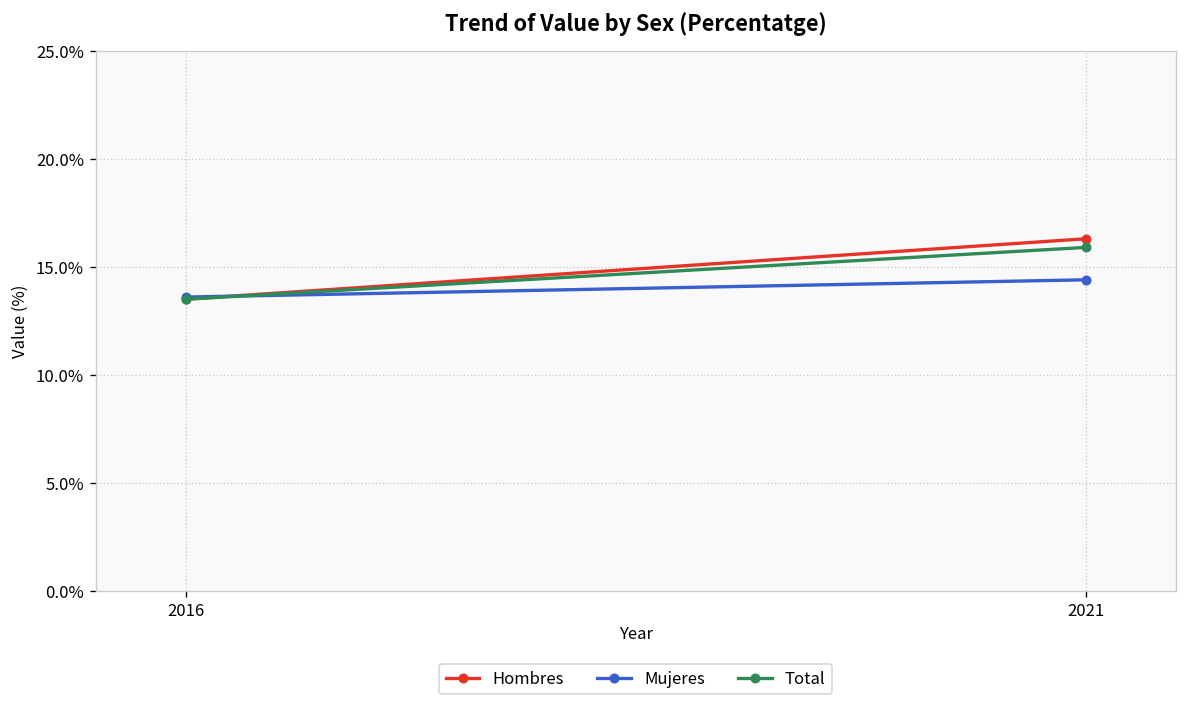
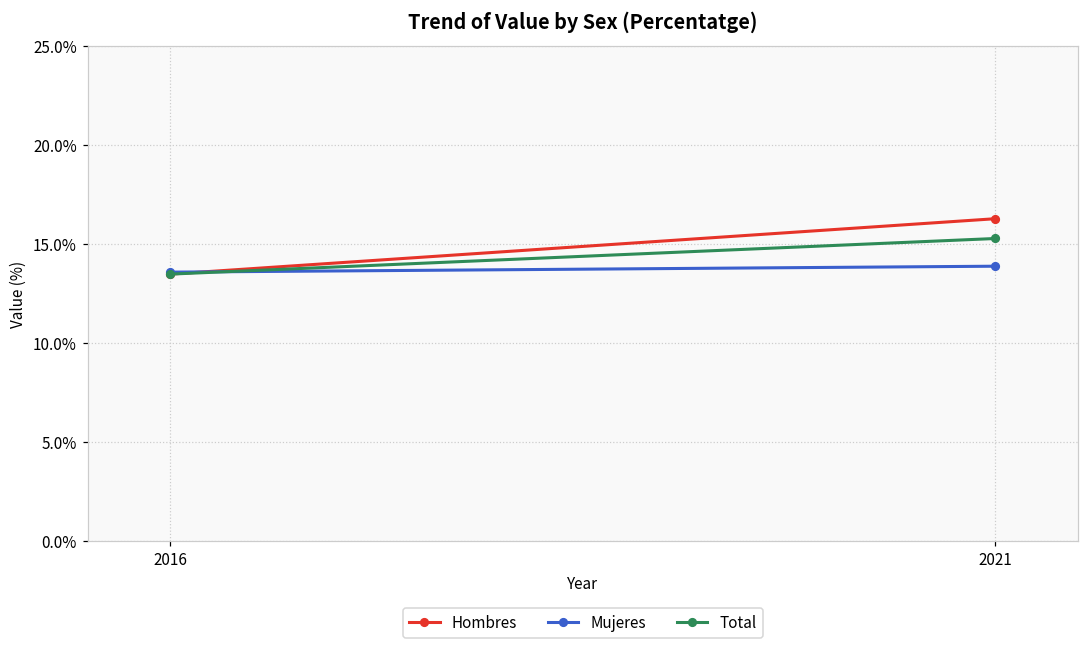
  {
    "Hombres": {
      "2021": "16.3%"
    },
    "Mujeres": {
-     "2021": "14.4%"
+     "2021": "13.9%"
    },
    "Total": {
-     "2021": "15.9%"
+     "2021": "15.3%"
    }
  }
